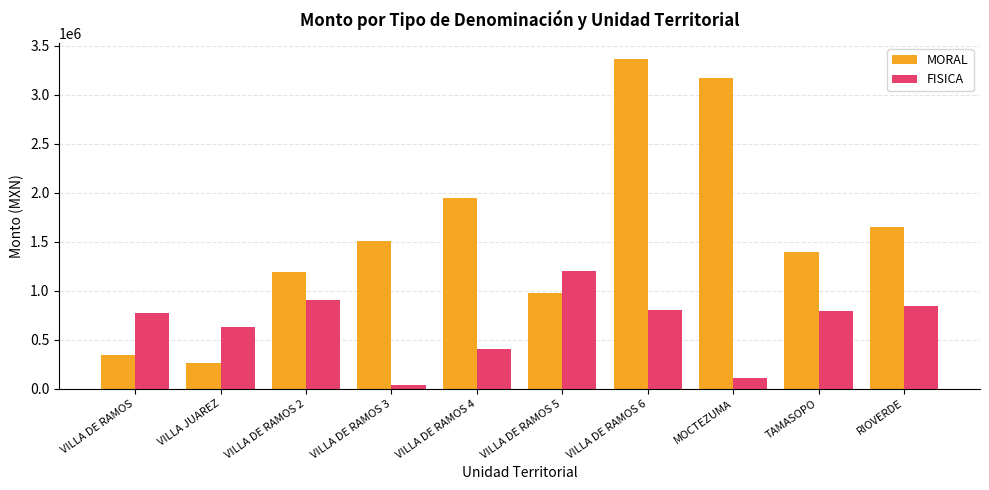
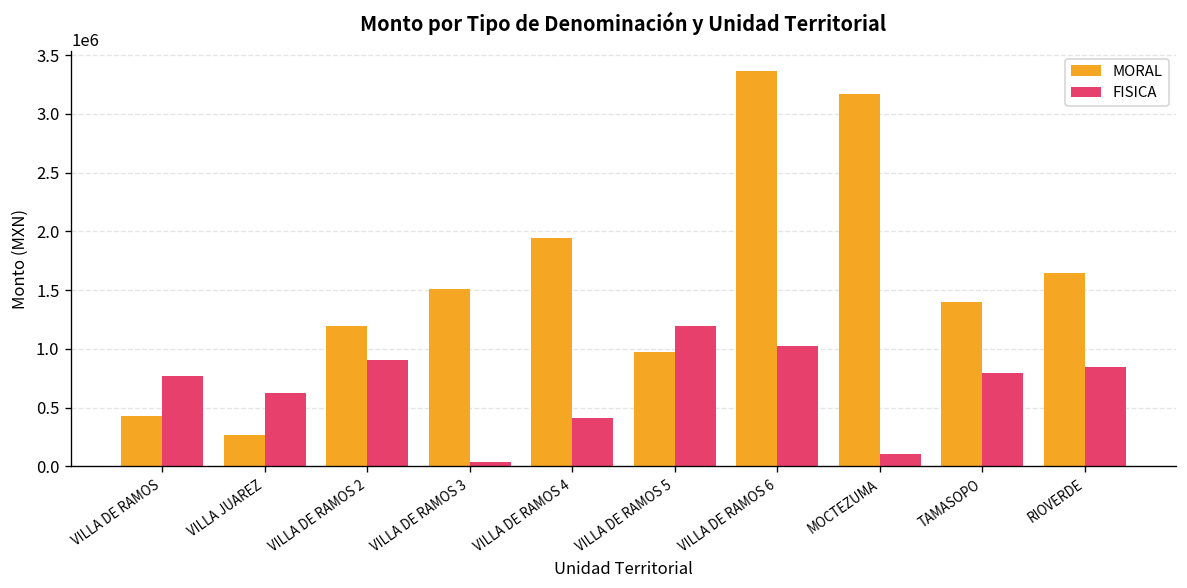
  {
    "MORAL": {
-     "VILLA DE RAMOS": 300000,
+     "VILLA DE RAMOS": 400000,
      "VILLA JUAREZ": 300000,
      "VILLA DE RAMOS 2": 1200000,
      "VILLA DE RAMOS 3": 1500000,
      "VILLA DE RAMOS 4": 1900000,
      "VILLA DE RAMOS 5": 1000000,
      "VILLA DE RAMOS 6": 3400000,
      "MOCTEZUMA": 3200000,
      "TAMASOPO": 1400000,
      "RIOVERDE": 1600000
    },
    "FISICA": {
      "VILLA DE RAMOS": 800000,
      "VILLA JUAREZ": 600000,
      "VILLA DE RAMOS 2": 900000,
      "VILLA DE RAMOS 3": 0,
      "VILLA DE RAMOS 4": 400000,
      "VILLA DE RAMOS 5": 1200000,
-     "VILLA DE RAMOS 6": 800000,
+     "VILLA DE RAMOS 6": 1000000,
      "MOCTEZUMA": 100000,
      "TAMASOPO": 800000,
      "RIOVERDE": 800000
    }
  }
